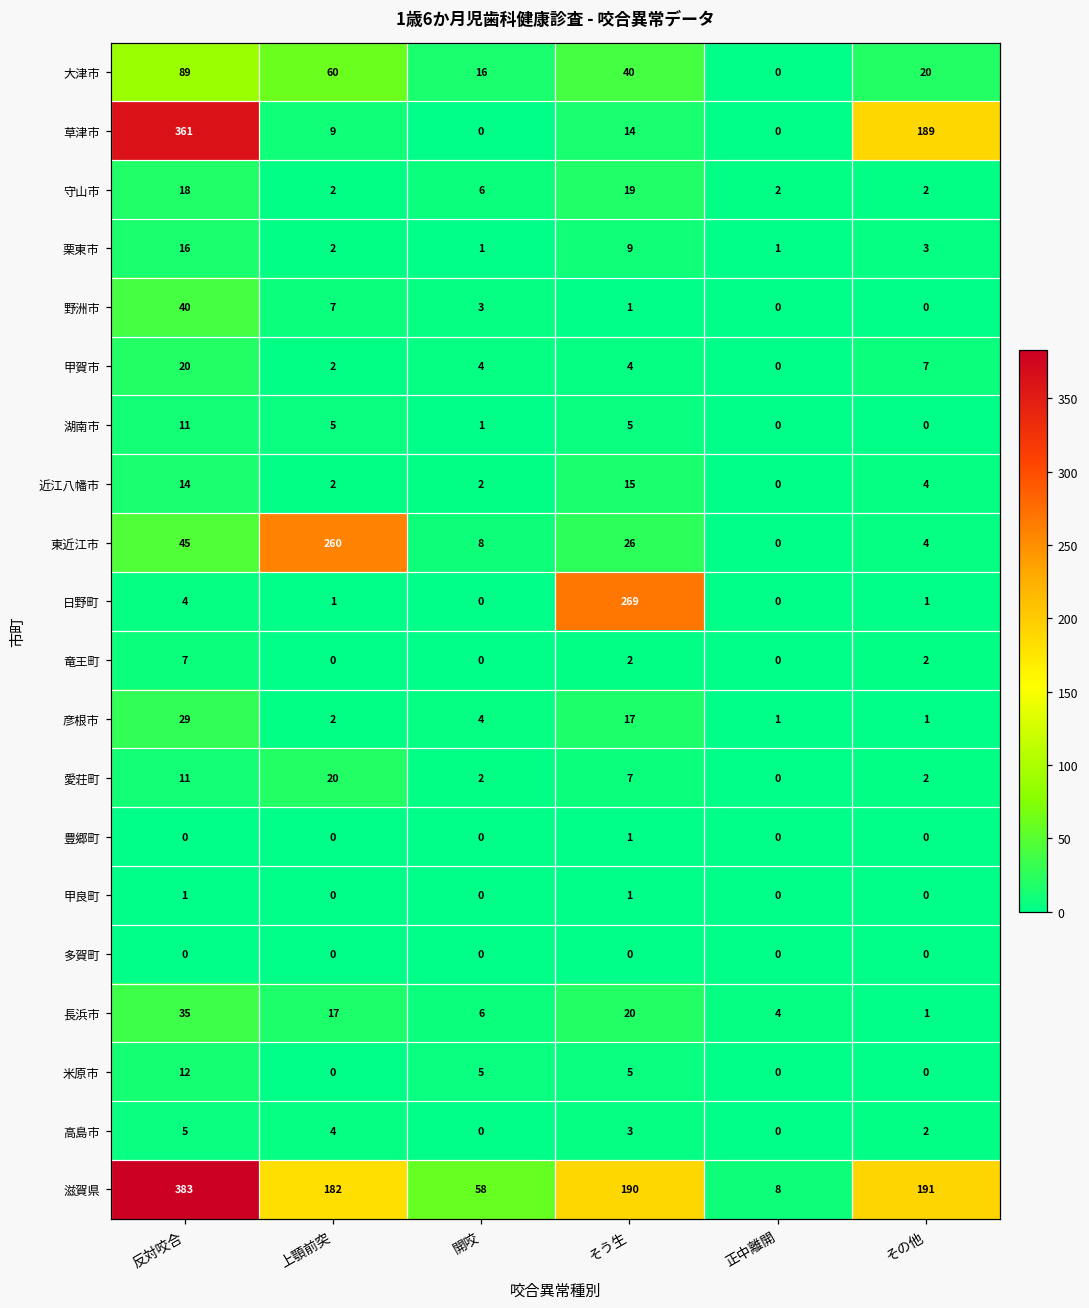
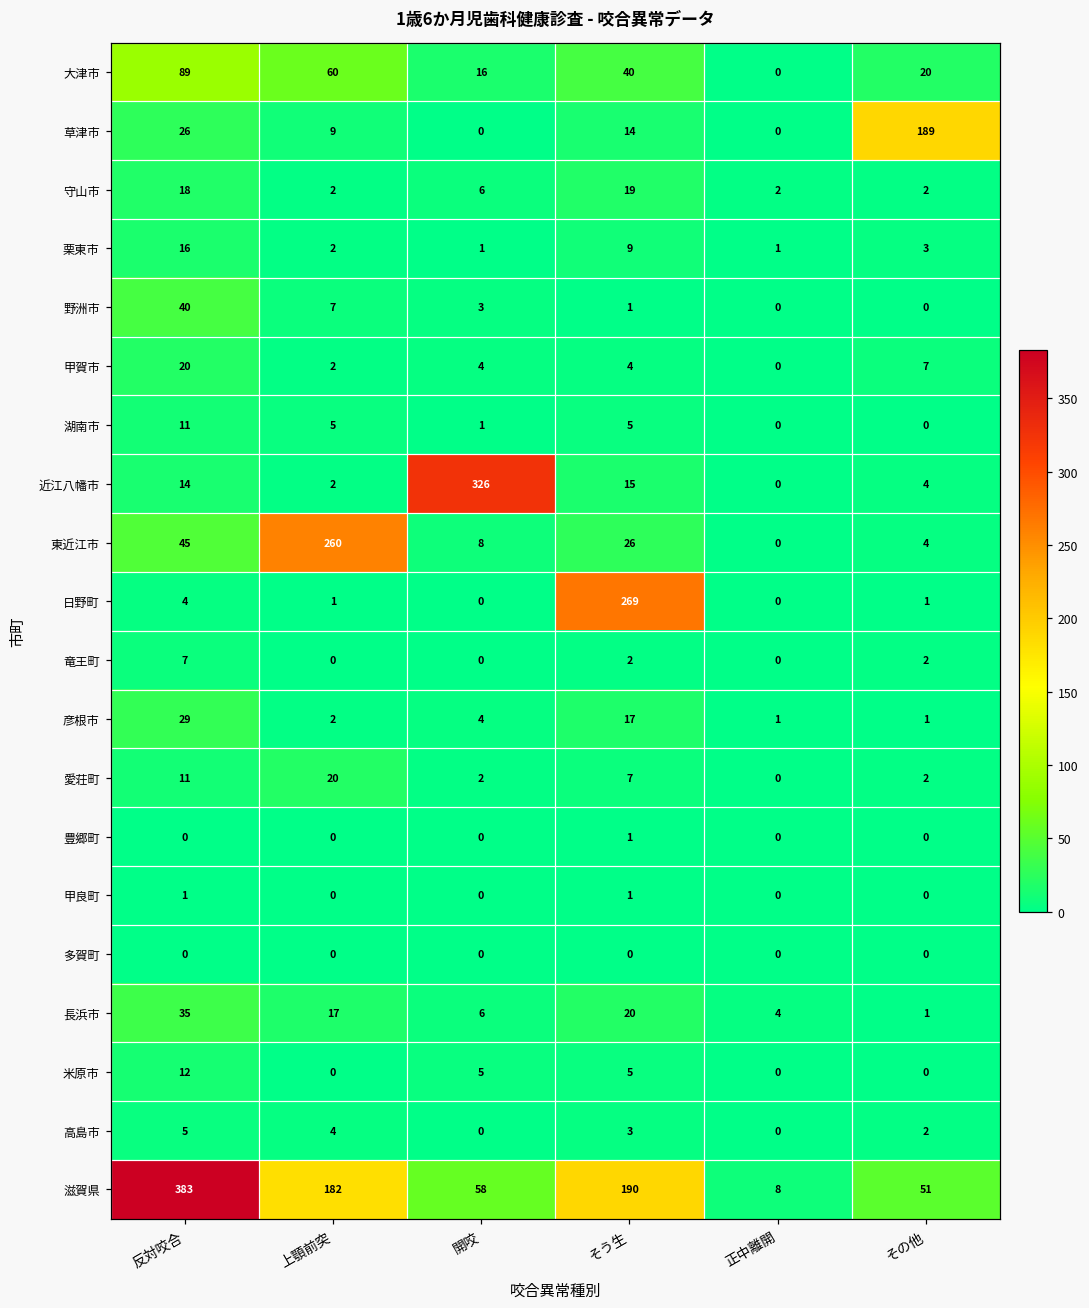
  {
    "大津市": {
      "反対咬合": 89,
      "上顎前突": 60,
      "開咬": 16,
      "そう生": 40,
      "正中離開": 0,
      "その他": 20
    },
    "草津市": {
-     "反対咬合": 361,
+     "反対咬合": 26,
      "上顎前突": 9,
      "開咬": 0,
      "そう生": 14,
      "正中離開": 0,
      "その他": 189
    },
    "守山市": {
      "反対咬合": 18,
      "上顎前突": 2,
      "開咬": 6,
      "そう生": 19,
      "正中離開": 2,
      "その他": 2
    },
    "栗東市": {
      "反対咬合": 16,
      "上顎前突": 2,
      "開咬": 1,
      "そう生": 9,
      "正中離開": 1,
      "その他": 3
    },
    "野洲市": {
      "反対咬合": 40,
      "上顎前突": 7,
      "開咬": 3,
      "そう生": 1,
      "正中離開": 0,
      "その他": 0
    },
    "甲賀市": {
      "反対咬合": 20,
      "上顎前突": 2,
      "開咬": 4,
      "そう生": 4,
      "正中離開": 0,
      "その他": 7
    },
    "湖南市": {
      "反対咬合": 11,
      "上顎前突": 5,
      "開咬": 1,
      "そう生": 5,
      "正中離開": 0,
      "その他": 0
    },
    "近江八幡市": {
      "反対咬合": 14,
      "上顎前突": 2,
-     "開咬": 2,
+     "開咬": 326,
      "そう生": 15,
      "正中離開": 0,
      "その他": 4
    },
    "東近江市": {
      "反対咬合": 45,
      "上顎前突": 260,
      "開咬": 8,
      "そう生": 26,
      "正中離開": 0,
      "その他": 4
    },
    "日野町": {
      "反対咬合": 4,
      "上顎前突": 1,
      "開咬": 0,
      "そう生": 269,
      "正中離開": 0,
      "その他": 1
    },
    "竜王町": {
      "反対咬合": 7,
      "上顎前突": 0,
      "開咬": 0,
      "そう生": 2,
      "正中離開": 0,
      "その他": 2
    },
    "彦根市": {
      "反対咬合": 29,
      "上顎前突": 2,
      "開咬": 4,
      "そう生": 17,
      "正中離開": 1,
      "その他": 1
    },
    "愛荘町": {
      "反対咬合": 11,
      "上顎前突": 20,
      "開咬": 2,
      "そう生": 7,
      "正中離開": 0,
      "その他": 2
    },
    "豊郷町": {
      "反対咬合": 0,
      "上顎前突": 0,
      "開咬": 0,
      "そう生": 1,
      "正中離開": 0,
      "その他": 0
    },
    "甲良町": {
      "反対咬合": 1,
      "上顎前突": 0,
      "開咬": 0,
      "そう生": 1,
      "正中離開": 0,
      "その他": 0
    },
    "多賀町": {
      "反対咬合": 0,
      "上顎前突": 0,
      "開咬": 0,
      "そう生": 0,
      "正中離開": 0,
      "その他": 0
    },
    "長浜市": {
      "反対咬合": 35,
      "上顎前突": 17,
      "開咬": 6,
      "そう生": 20,
      "正中離開": 4,
      "その他": 1
    },
    "米原市": {
      "反対咬合": 12,
      "上顎前突": 0,
      "開咬": 5,
      "そう生": 5,
      "正中離開": 0,
      "その他": 0
    },
    "高島市": {
      "反対咬合": 5,
      "上顎前突": 4,
      "開咬": 0,
      "そう生": 3,
      "正中離開": 0,
      "その他": 2
    },
    "滋賀県": {
      "反対咬合": 383,
      "上顎前突": 182,
      "開咬": 58,
      "そう生": 190,
      "正中離開": 8,
-     "その他": 191
+     "その他": 51
    }
  }
